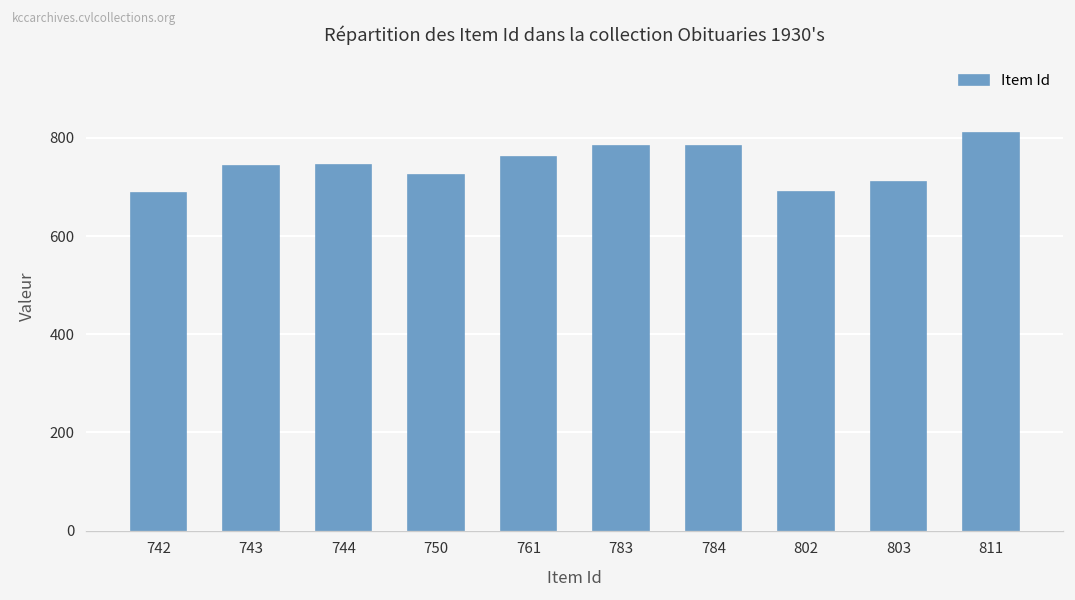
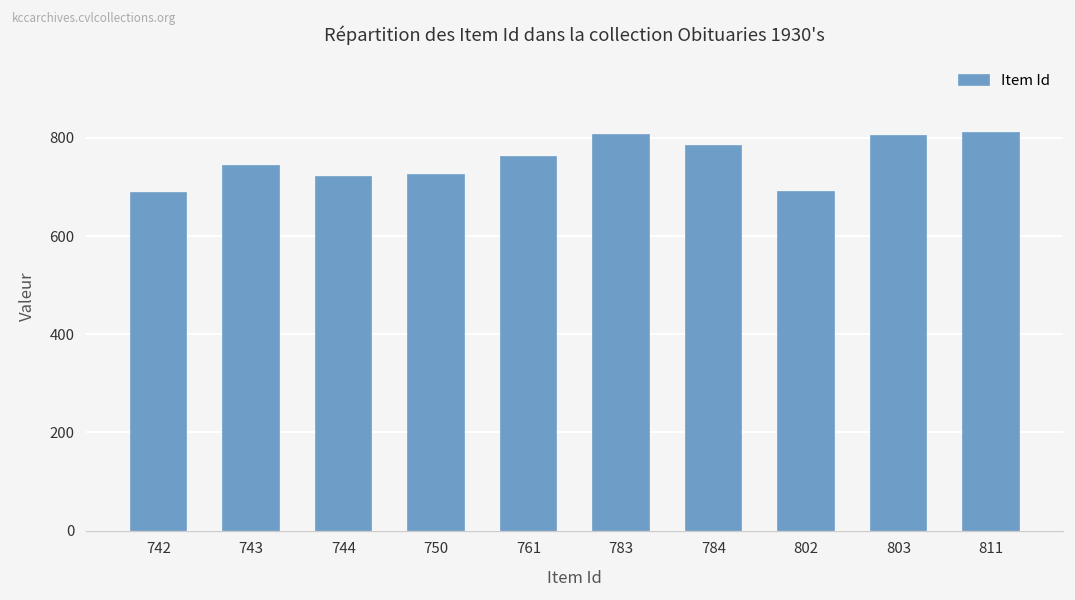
  {
    "742": 690,
    "743": 740,
-   "744": 740,
+   "744": 720,
    "750": 730,
    "761": 760,
-   "783": 780,
+   "783": 810,
    "784": 780,
    "802": 690,
-   "803": 710,
+   "803": 800,
    "811": 810
  }
